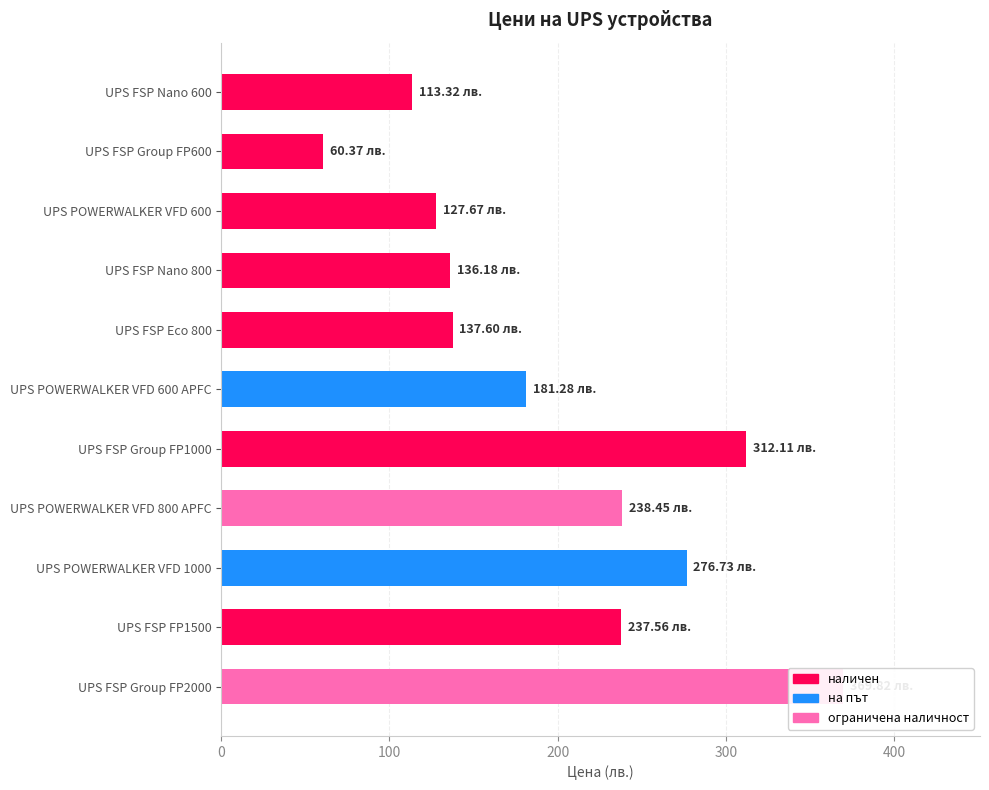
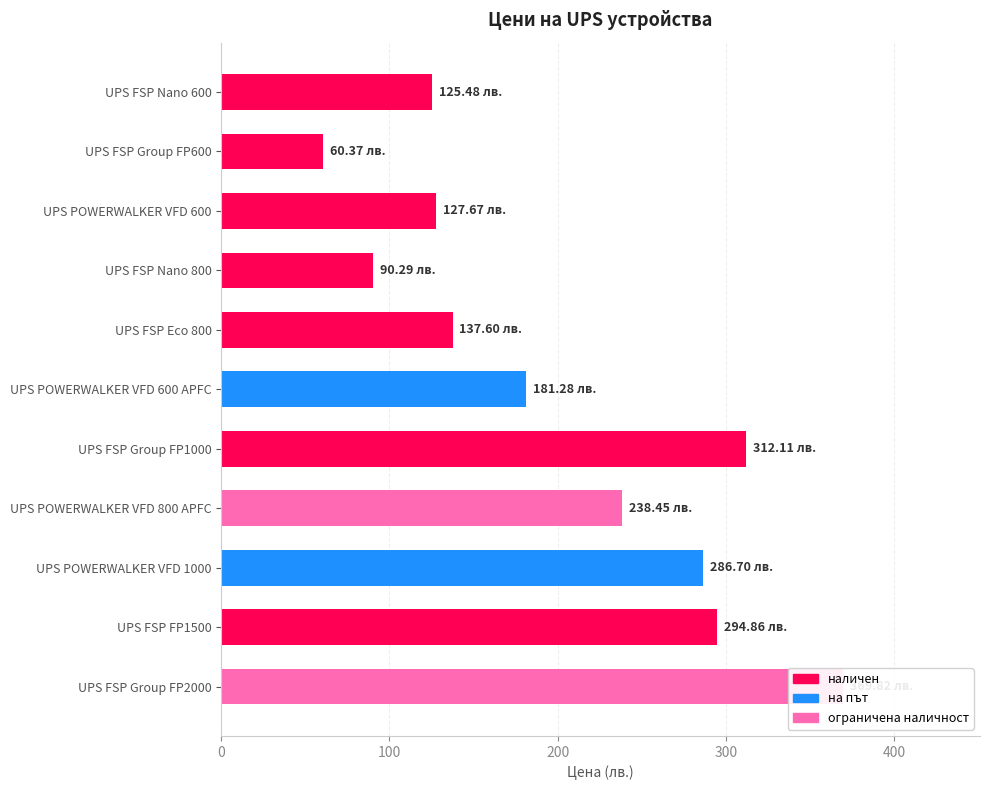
  {
-   "UPS FSP Nano 600": 113.32,
+   "UPS FSP Nano 600": 125.48,
    "UPS FSP Group FP600": 60.37,
    "UPS POWERWALKER VFD 600": 127.67,
-   "UPS FSP Nano 800": 136.18,
+   "UPS FSP Nano 800": 90.29,
    "UPS FSP Eco 800": 137.60,
    "UPS POWERWALKER VFD 600 APFC": 181.28,
    "UPS FSP Group FP1000": 312.11,
    "UPS POWERWALKER VFD 800 APFC": 238.45,
-   "UPS POWERWALKER VFD 1000": 276.73,
-   "UPS FSP FP1500": 237.56
+   "UPS POWERWALKER VFD 1000": 286.70,
+   "UPS FSP FP1500": 294.86
  }
